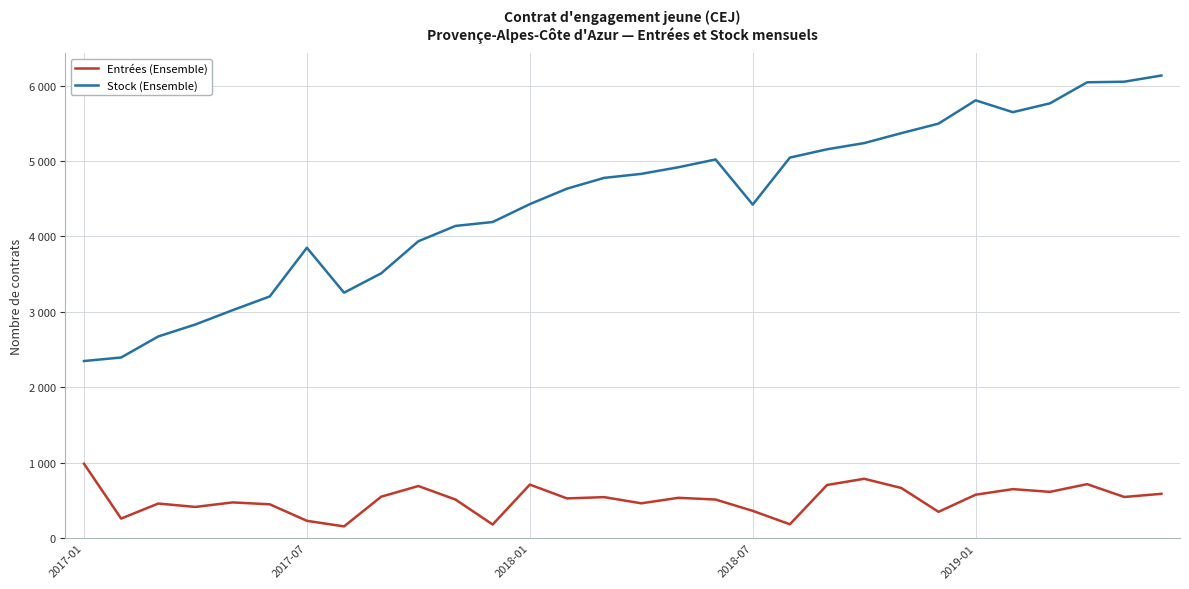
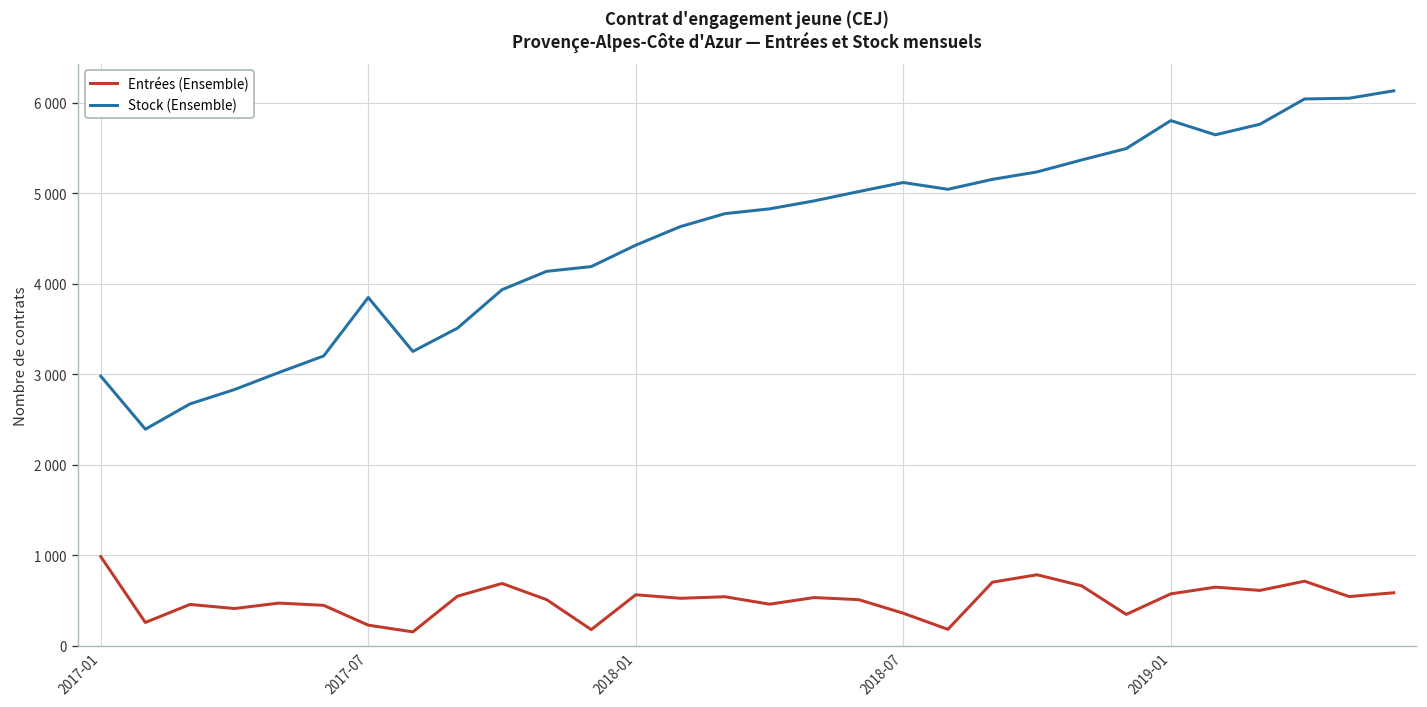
  {
    "Entrées (Ensemble)": {
      "2017-01": 1000,
      "2017-07": 200,
-     "2018-01": 700,
+     "2018-01": 600,
      "2018-07": 400,
      "2019-01": 600
    },
    "Stock (Ensemble)": {
-     "2017-01": 2300,
+     "2017-01": 3000,
      "2017-07": 3900,
      "2018-01": 4400,
-     "2018-07": 4400,
+     "2018-07": 5100,
      "2019-01": 5800
    }
  }
